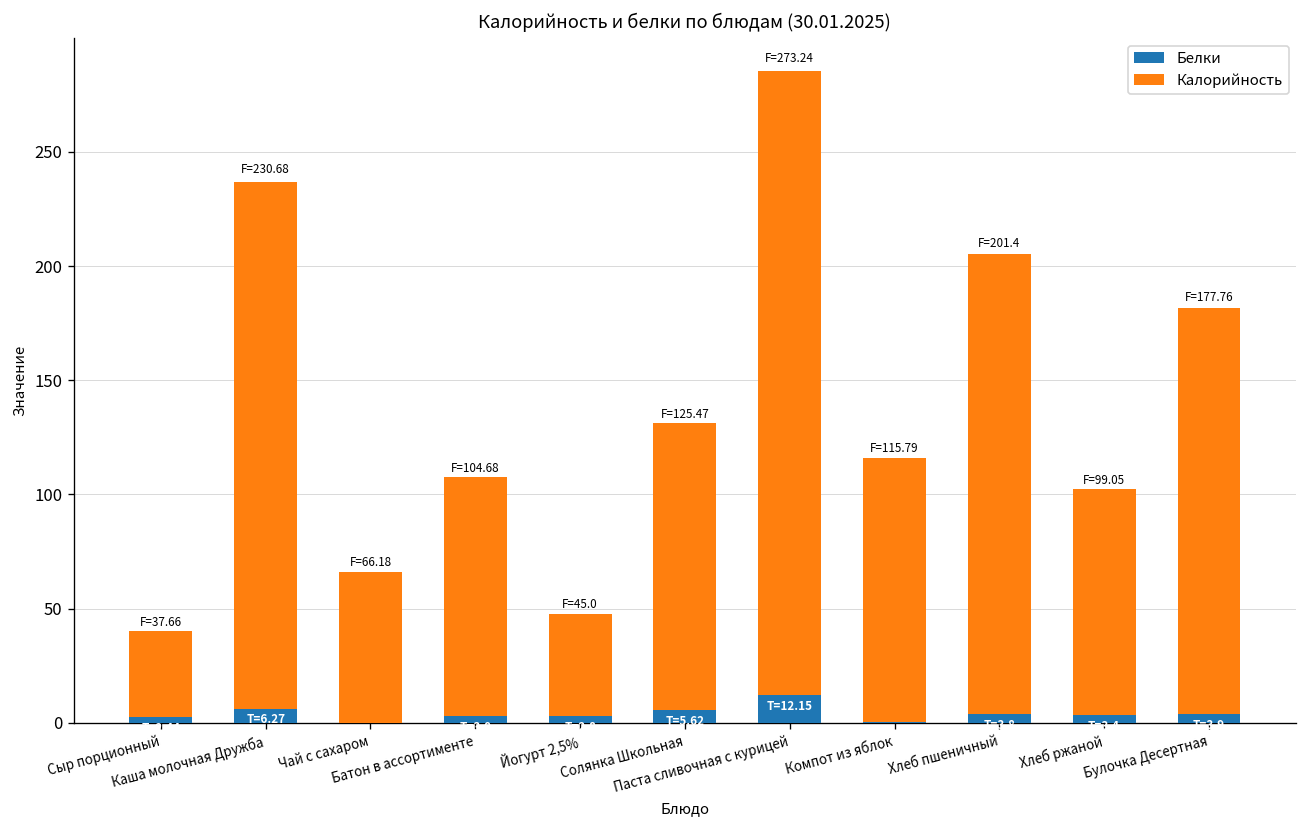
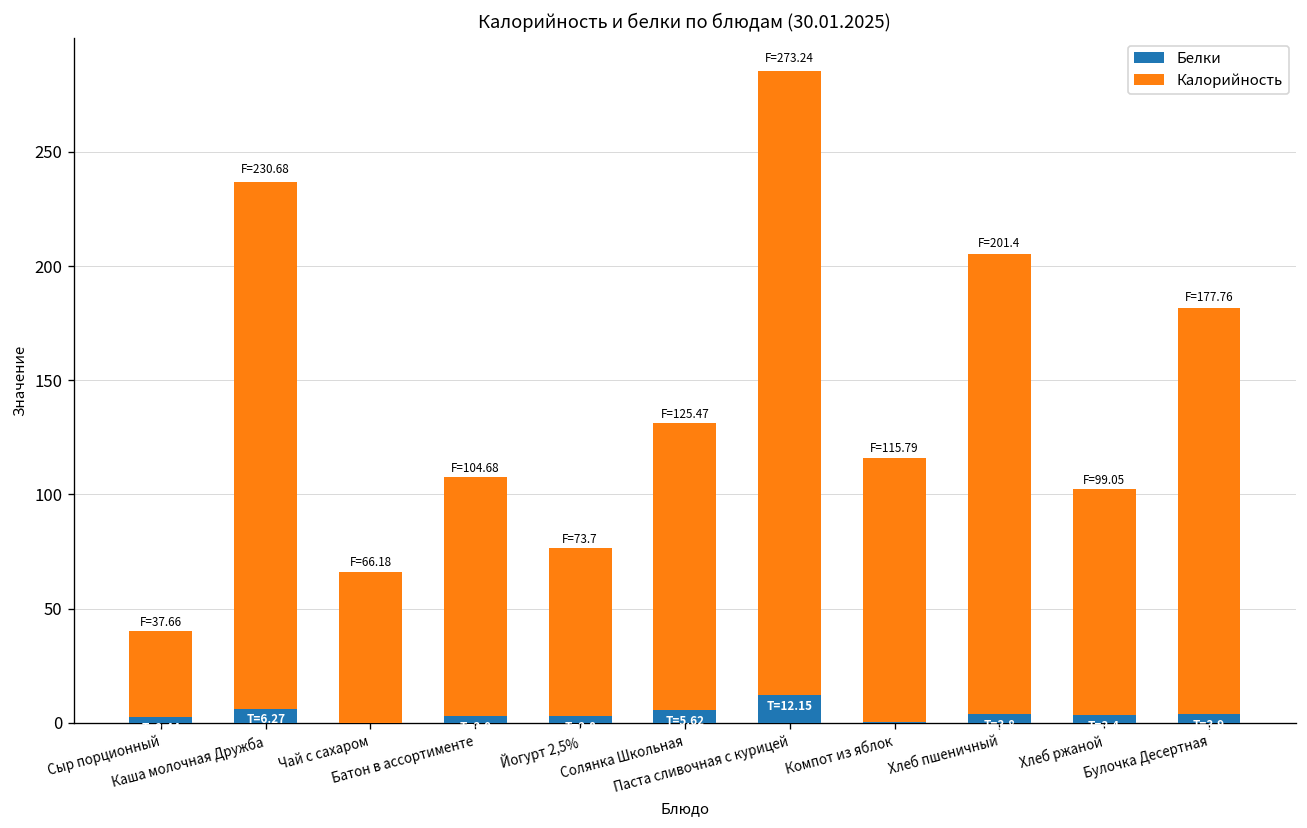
  {
    "Белки": {
      "Каша молочная Дружба": 6.27,
      "Солянка Школьная": 5.62,
      "Паста сливочная с курицей": 12.15
    },
    "Калорийность": {
      "Сыр порционный": 37.66,
      "Каша молочная Дружба": 230.68,
      "Чай с сахаром": 66.18,
      "Батон в ассортименте": 104.68,
-     "Йогурт 2,5%": 45.0,
+     "Йогурт 2,5%": 73.7,
      "Солянка Школьная": 125.47,
      "Паста сливочная с курицей": 273.24,
      "Компот из яблок": 115.79,
      "Хлеб пшеничный": 201.4,
      "Хлеб ржаной": 99.05,
      "Булочка Десертная": 177.76
    }
  }
